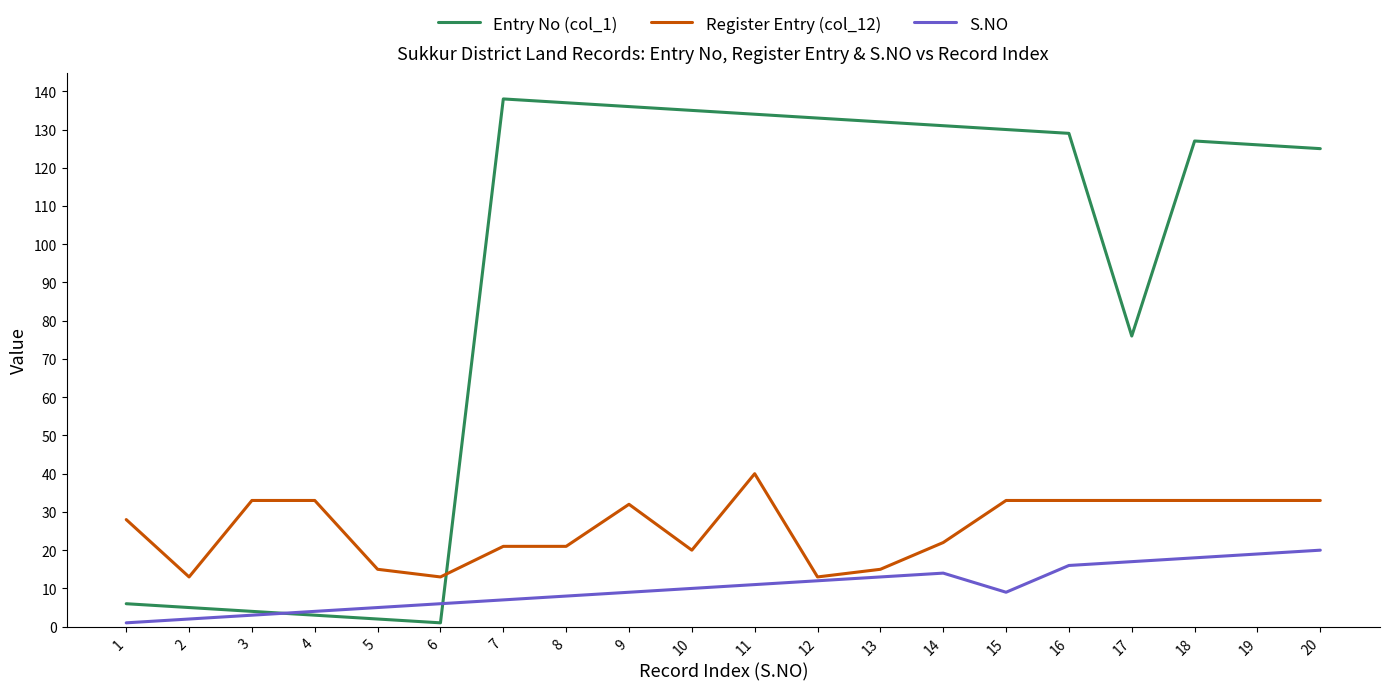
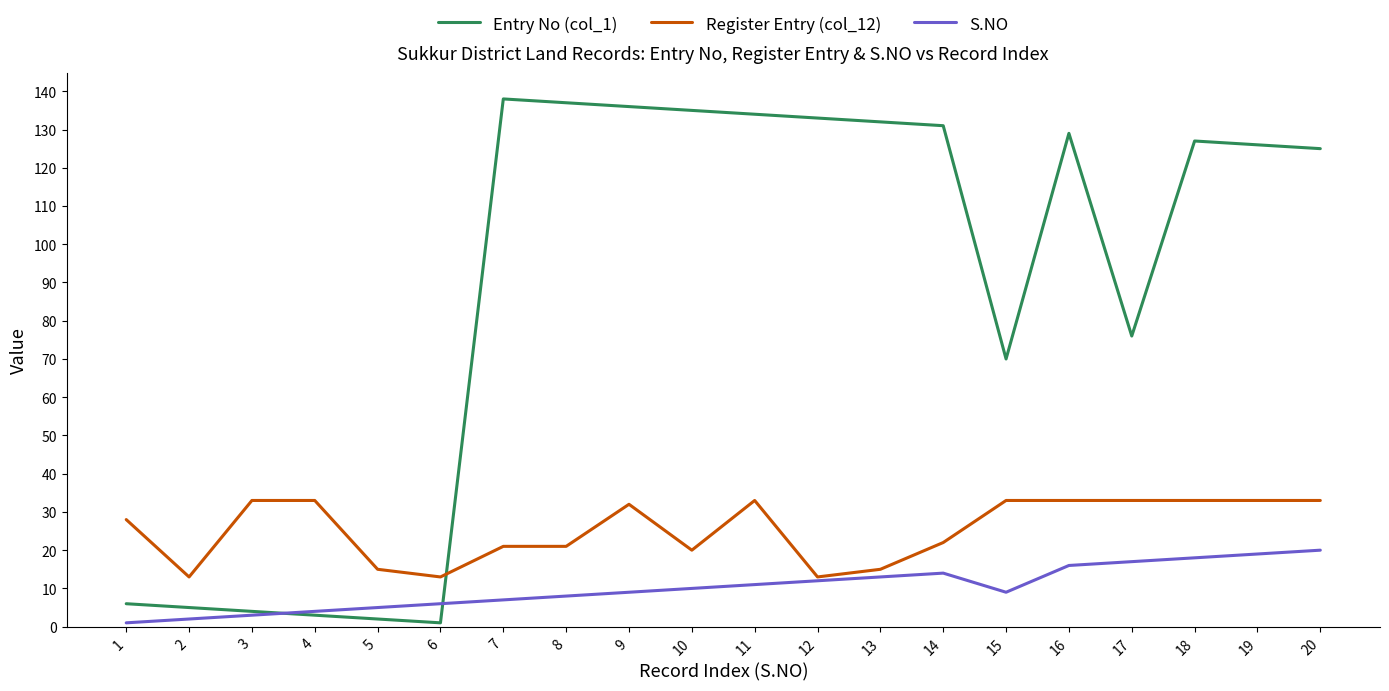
  {
    "Entry No (col_1)": {
      "1": 6,
      "2": 5,
      "3": 4,
      "4": 3,
      "5": 2,
      "6": 1,
      "7": 138,
      "8": 137,
      "9": 136,
      "10": 135,
      "11": 134,
      "12": 133,
      "13": 132,
      "14": 131,
-     "15": 130,
+     "15": 70,
      "16": 129,
      "17": 76,
      "18": 127,
      "19": 126,
      "20": 125
    },
    "Register Entry (col_12)": {
      "1": 28,
      "2": 13,
      "3": 33,
      "4": 33,
      "5": 15,
      "6": 13,
      "7": 21,
      "8": 21,
      "9": 32,
      "10": 20,
-     "11": 40,
+     "11": 33,
      "12": 13,
      "13": 15,
      "14": 22,
      "15": 33,
      "16": 33,
      "17": 33,
      "18": 33,
      "19": 33,
      "20": 33
    },
    "S.NO": {
      "1": 1,
      "2": 2,
      "3": 3,
      "4": 4,
      "5": 5,
      "6": 6,
      "7": 7,
      "8": 8,
      "9": 9,
      "10": 10,
      "11": 11,
      "12": 12,
      "13": 13,
      "14": 14,
      "15": 9,
      "16": 16,
      "17": 17,
      "18": 18,
      "19": 19,
      "20": 20
    }
  }
